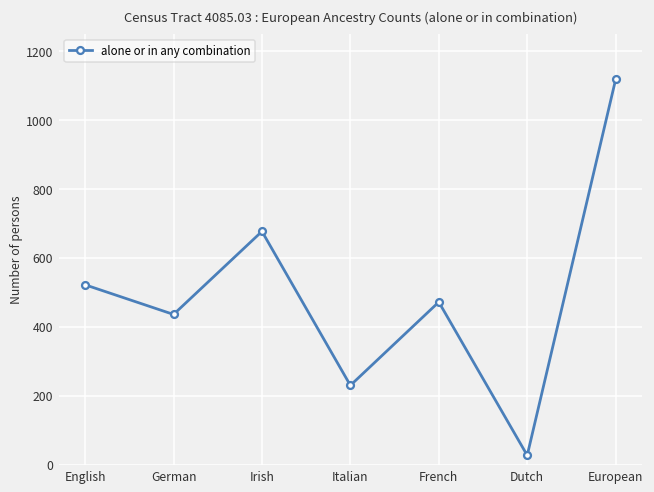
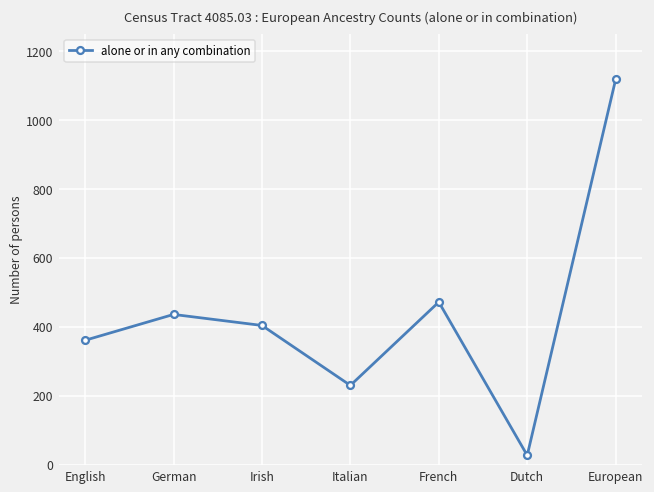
  {
-   "English": 520,
+   "English": 360,
    "German": 440,
-   "Irish": 680,
+   "Irish": 400,
    "Italian": 230,
    "French": 470,
    "Dutch": 30,
    "European": 1120
  }
